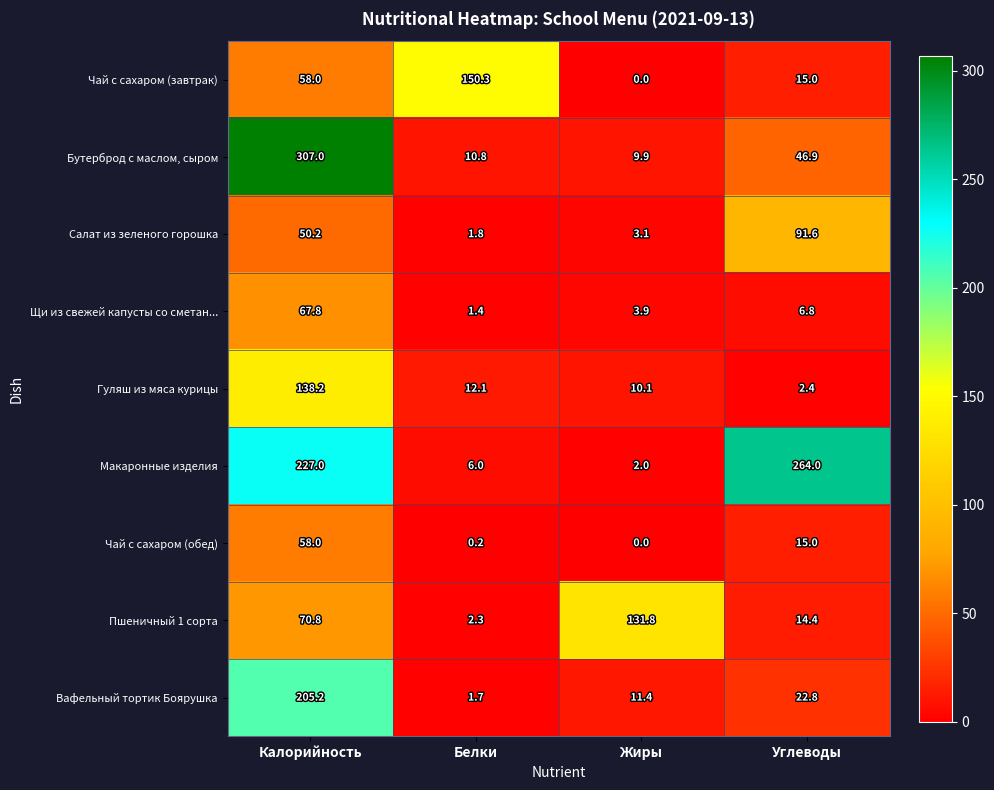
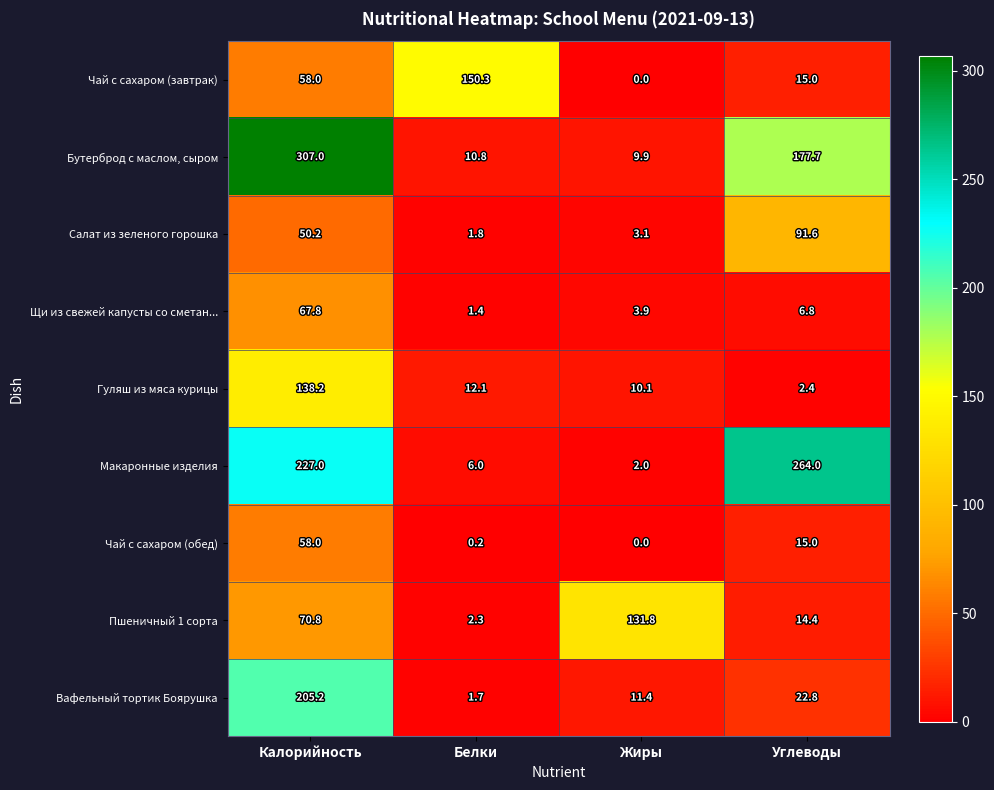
  {
    "Чай с сахаром (завтрак)": {
      "Калорийность": 58.0,
      "Белки": 150.3,
      "Жиры": 0.0,
      "Углеводы": 15.0
    },
    "Бутерброд с маслом, сыром": {
      "Калорийность": 307.0,
      "Белки": 10.8,
      "Жиры": 9.9,
-     "Углеводы": 46.9
+     "Углеводы": 177.7
    },
    "Салат из зеленого горошка": {
      "Калорийность": 50.2,
      "Белки": 1.8,
      "Жиры": 3.1,
      "Углеводы": 91.6
    },
    "Щи из свежей капусты со сметан...": {
      "Калорийность": 67.8,
      "Белки": 1.4,
      "Жиры": 3.9,
      "Углеводы": 6.8
    },
    "Гуляш из мяса курицы": {
      "Калорийность": 138.2,
      "Белки": 12.1,
      "Жиры": 10.1,
      "Углеводы": 2.4
    },
    "Макаронные изделия": {
      "Калорийность": 227.0,
      "Белки": 6.0,
      "Жиры": 2.0,
      "Углеводы": 264.0
    },
    "Чай с сахаром (обед)": {
      "Калорийность": 58.0,
      "Белки": 0.2,
      "Жиры": 0.0,
      "Углеводы": 15.0
    },
    "Пшеничный 1 сорта": {
      "Калорийность": 70.8,
      "Белки": 2.3,
      "Жиры": 131.8,
      "Углеводы": 14.4
    },
    "Вафельный тортик Боярушка": {
      "Калорийность": 205.2,
      "Белки": 1.7,
      "Жиры": 11.4,
      "Углеводы": 22.8
    }
  }
